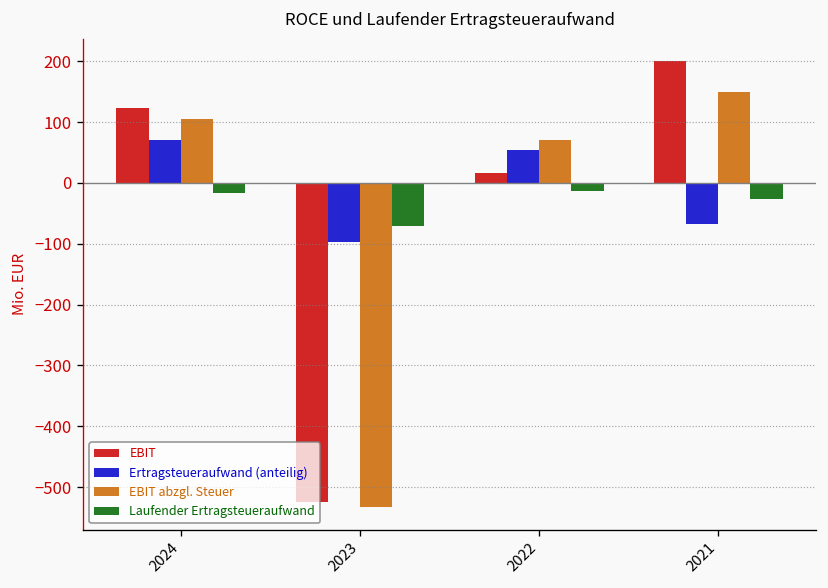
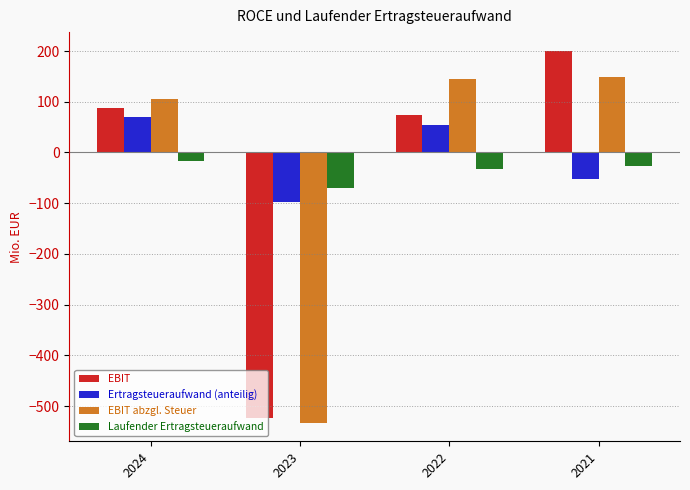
  {
    "EBIT": {
-     "2024": 120,
-     "2022": 20,
+     "2024": 90,
+     "2022": 70,
      "2021": 200
    },
    "Ertragsteueraufwand (anteilig)": {
      "2024": 70,
      "2023": -100,
      "2022": 50,
-     "2021": -70
+     "2021": -50
    },
    "EBIT abzgl. Steuer": {
      "2024": 110,
      "2023": -530,
-     "2022": 70,
+     "2022": 140,
      "2021": 150
    },
    "Laufender Ertragsteueraufwand": {
      "2024": -20,
      "2023": -70,
-     "2022": -10,
+     "2022": -30,
      "2021": -30
    }
  }
